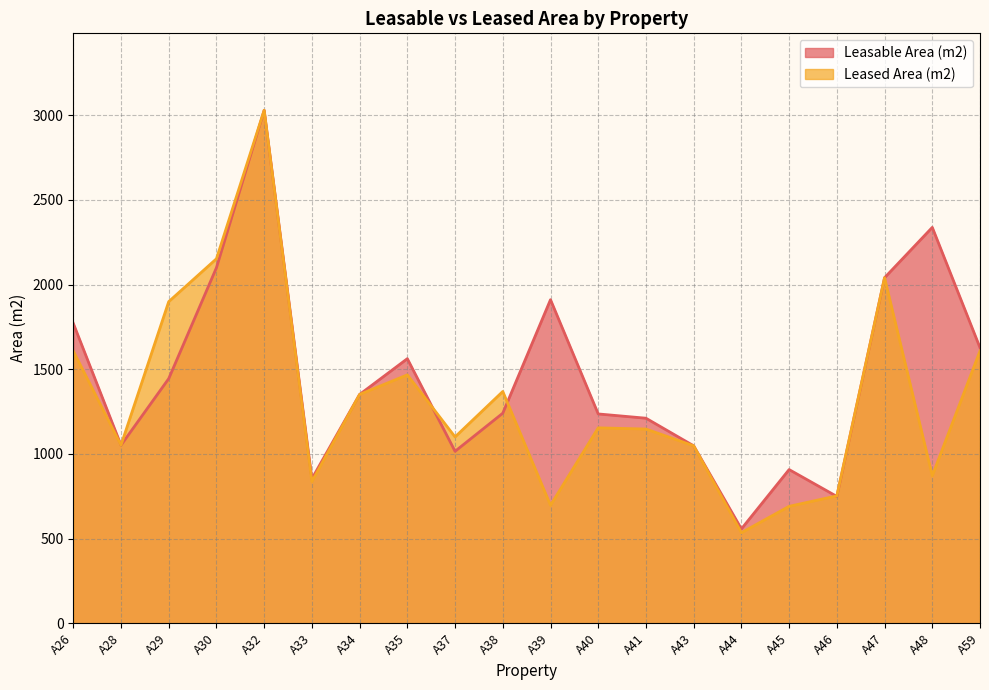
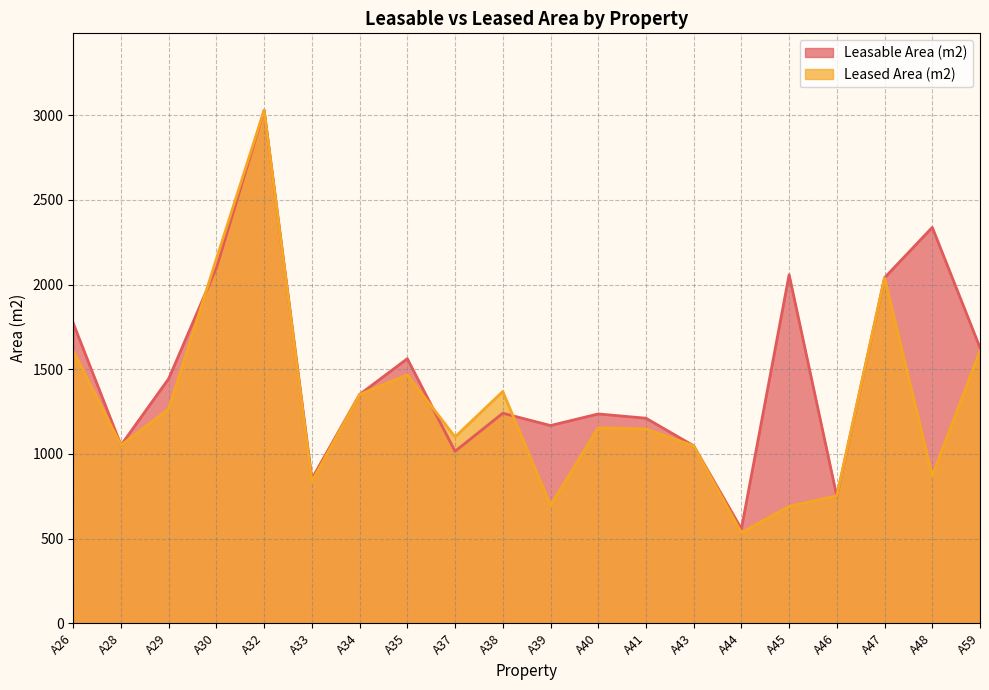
  {
    "Leasable Area (m2)": {
      "A26": 1770,
      "A29": 1440,
      "A30": 2100,
      "A33": 850,
      "A35": 1560,
      "A37": 1020,
      "A38": 1240,
-     "A39": 1910,
+     "A39": 1170,
      "A40": 1240,
      "A41": 1210,
      "A44": 560,
-     "A45": 910,
+     "A45": 2060,
      "A48": 2340,
      "A59": 1630
    },
    "Leased Area (m2)": {
      "A26": 1610,
-     "A29": 1900,
+     "A29": 1270,
      "A30": 2150,
      "A33": 840,
      "A35": 1470,
      "A37": 1100,
      "A38": 1370,
      "A39": 700,
      "A40": 1150,
      "A41": 1150,
      "A44": 530,
      "A45": 690,
      "A48": 870,
      "A59": 1610
    }
  }
